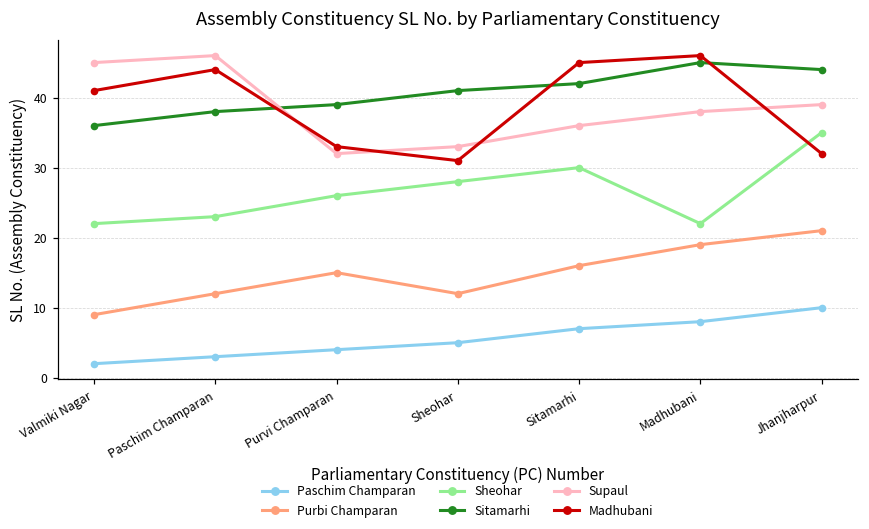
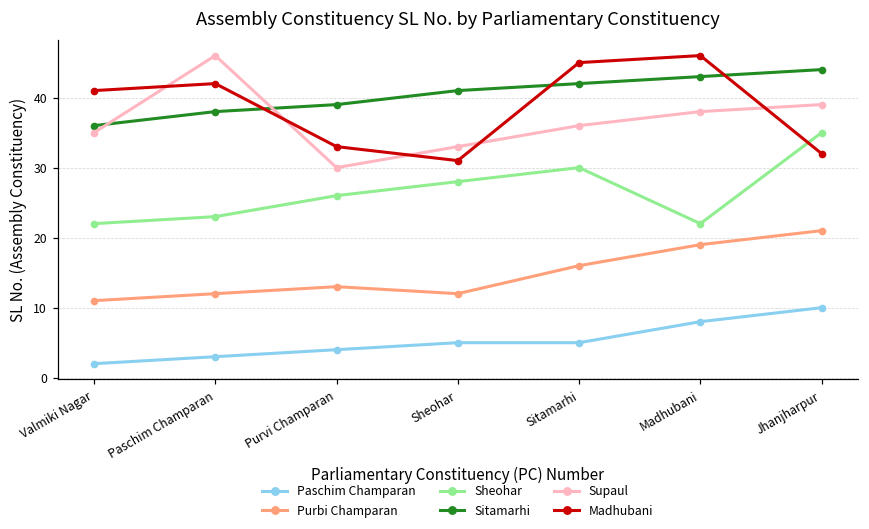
  {
    "Paschim Champaran": {
      "Valmiki Nagar": 2,
      "Paschim Champaran": 3,
      "Purvi Champaran": 4,
      "Sheohar": 5,
-     "Sitamarhi": 7,
+     "Sitamarhi": 5,
      "Madhubani": 8,
      "Jhanjharpur": 10
    },
    "Purbi Champaran": {
-     "Valmiki Nagar": 9,
+     "Valmiki Nagar": 11,
      "Paschim Champaran": 12,
-     "Purvi Champaran": 15,
+     "Purvi Champaran": 13,
      "Sheohar": 12,
      "Sitamarhi": 16,
      "Madhubani": 19,
      "Jhanjharpur": 21
    },
    "Sheohar": {
      "Valmiki Nagar": 22,
      "Paschim Champaran": 23,
      "Purvi Champaran": 26,
      "Sheohar": 28,
      "Sitamarhi": 30,
      "Madhubani": 22,
      "Jhanjharpur": 35
    },
    "Sitamarhi": {
      "Valmiki Nagar": 36,
      "Paschim Champaran": 38,
      "Purvi Champaran": 39,
      "Sheohar": 41,
      "Sitamarhi": 42,
-     "Madhubani": 45,
+     "Madhubani": 43,
      "Jhanjharpur": 44
    },
    "Supaul": {
-     "Valmiki Nagar": 45,
+     "Valmiki Nagar": 35,
      "Paschim Champaran": 46,
-     "Purvi Champaran": 32,
+     "Purvi Champaran": 30,
      "Sheohar": 33,
      "Sitamarhi": 36,
      "Madhubani": 38,
      "Jhanjharpur": 39
    },
    "Madhubani": {
      "Valmiki Nagar": 41,
-     "Paschim Champaran": 44,
+     "Paschim Champaran": 42,
      "Purvi Champaran": 33,
      "Sheohar": 31,
      "Sitamarhi": 45,
      "Madhubani": 46,
      "Jhanjharpur": 32
    }
  }
